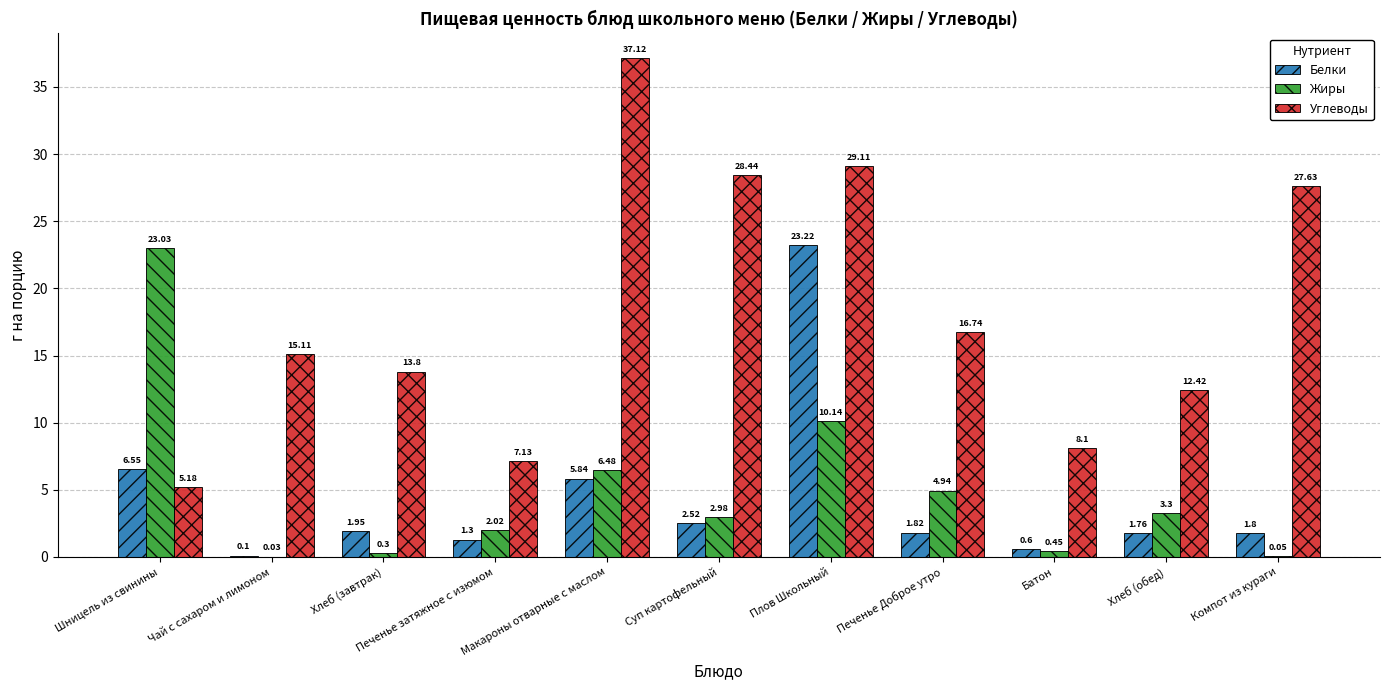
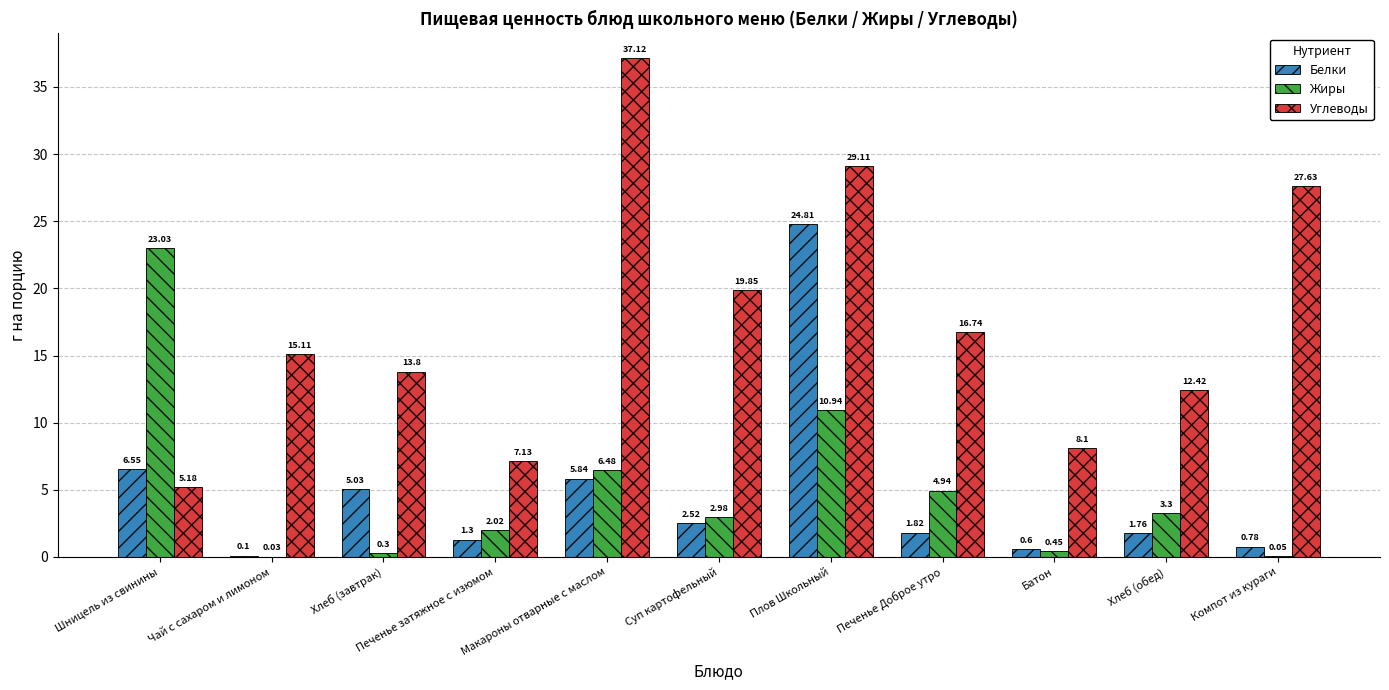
  {
    "Белки": {
      "Шницель из свинины": 6.55,
      "Чай с сахаром и лимоном": 0.1,
-     "Хлеб (завтрак)": 1.95,
+     "Хлеб (завтрак)": 5.03,
      "Печенье затяжное с изюмом": 1.3,
      "Макароны отварные с маслом": 5.84,
      "Суп картофельный": 2.52,
-     "Плов Школьный": 23.22,
+     "Плов Школьный": 24.81,
      "Печенье Доброе утро": 1.82,
      "Батон": 0.6,
      "Хлеб (обед)": 1.76,
-     "Компот из кураги": 1.8
+     "Компот из кураги": 0.78
    },
    "Жиры": {
      "Шницель из свинины": 23.03,
      "Чай с сахаром и лимоном": 0.03,
      "Хлеб (завтрак)": 0.3,
      "Печенье затяжное с изюмом": 2.02,
      "Макароны отварные с маслом": 6.48,
      "Суп картофельный": 2.98,
-     "Плов Школьный": 10.14,
+     "Плов Школьный": 10.94,
      "Печенье Доброе утро": 4.94,
      "Батон": 0.45,
      "Хлеб (обед)": 3.3,
      "Компот из кураги": 0.05
    },
    "Углеводы": {
      "Шницель из свинины": 5.18,
      "Чай с сахаром и лимоном": 15.11,
      "Хлеб (завтрак)": 13.8,
      "Печенье затяжное с изюмом": 7.13,
      "Макароны отварные с маслом": 37.12,
-     "Суп картофельный": 28.44,
+     "Суп картофельный": 19.85,
      "Плов Школьный": 29.11,
      "Печенье Доброе утро": 16.74,
      "Батон": 8.1,
      "Хлеб (обед)": 12.42,
      "Компот из кураги": 27.63
    }
  }
